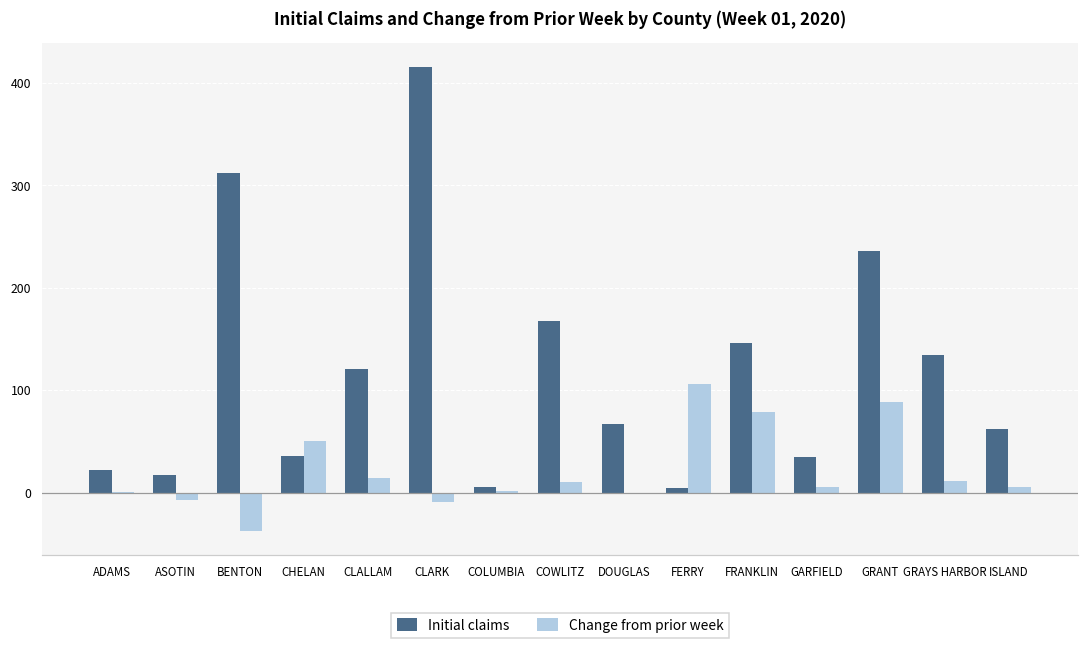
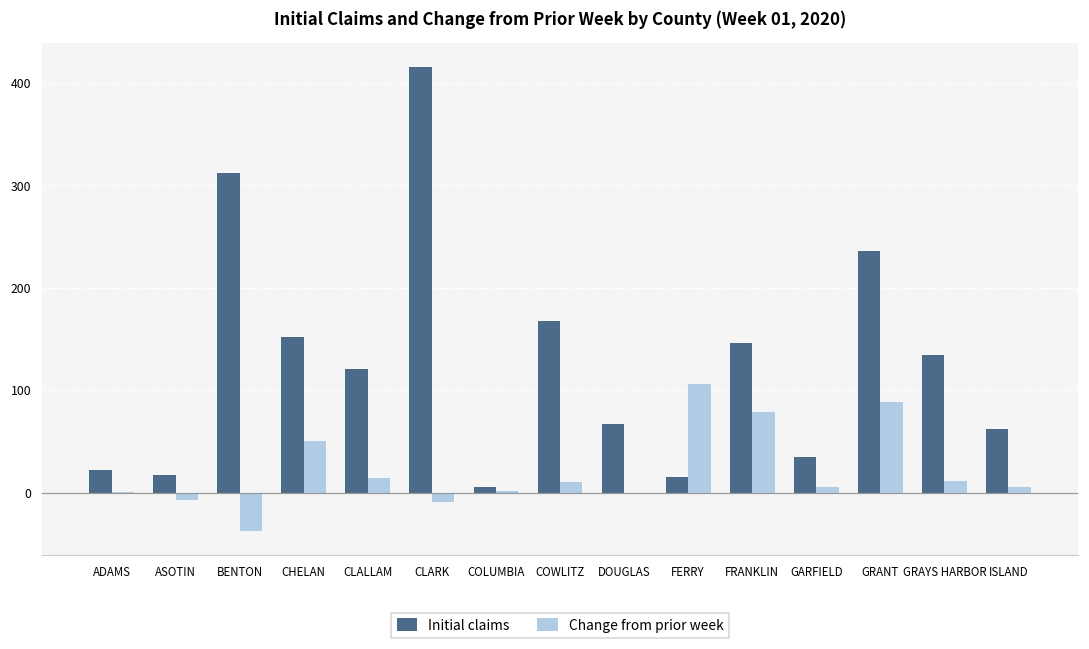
  {
    "Initial claims": {
      "ADAMS": 20,
      "ASOTIN": 20,
      "BENTON": 310,
-     "CHELAN": 40,
+     "CHELAN": 150,
      "CLALLAM": 120,
      "CLARK": 420,
      "COLUMBIA": 10,
      "COWLITZ": 170,
      "DOUGLAS": 70,
-     "FERRY": 0,
+     "FERRY": 20,
      "FRANKLIN": 150,
      "GARFIELD": 40,
      "GRANT": 240,
      "GRAYS HARBOR": 130,
      "ISLAND": 60
    },
    "Change from prior week": {
      "ASOTIN": -10,
      "BENTON": -40,
      "CHELAN": 50,
      "CLALLAM": 10,
      "CLARK": -10,
      "COWLITZ": 10,
      "FERRY": 110,
      "FRANKLIN": 80,
      "GARFIELD": 10,
      "GRANT": 90,
      "GRAYS HARBOR": 10,
      "ISLAND": 10
    }
  }
